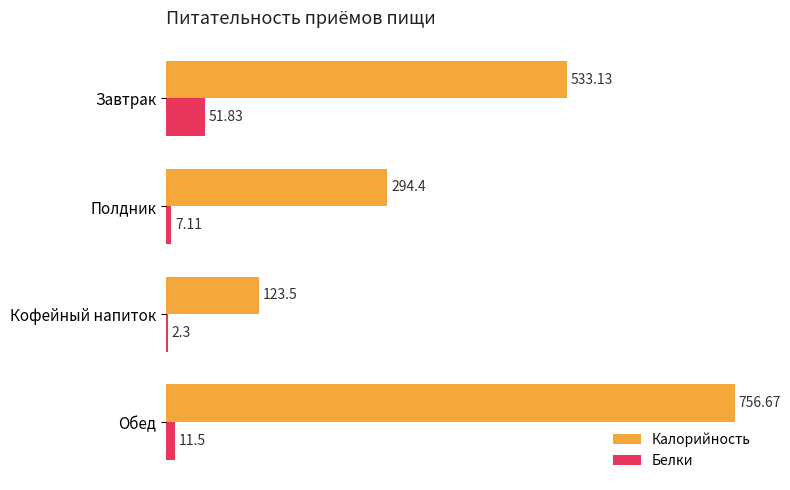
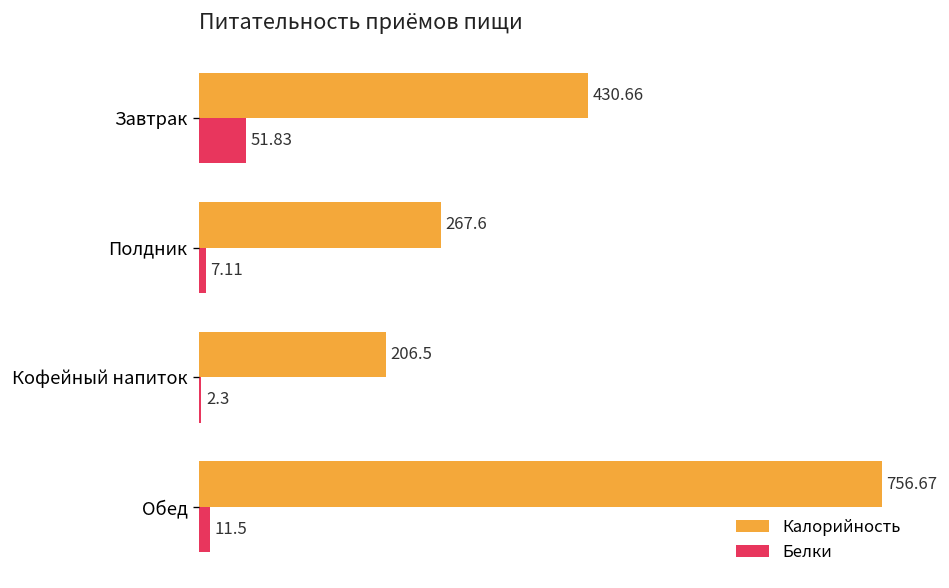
  {
    "Калорийность": {
-     "Завтрак": 533.13,
-     "Полдник": 294.4,
-     "Кофейный напиток": 123.5,
+     "Завтрак": 430.66,
+     "Полдник": 267.6,
+     "Кофейный напиток": 206.5,
      "Обед": 756.67
    },
    "Белки": {
      "Завтрак": 51.83,
      "Полдник": 7.11,
      "Кофейный напиток": 2.3,
      "Обед": 11.5
    }
  }
